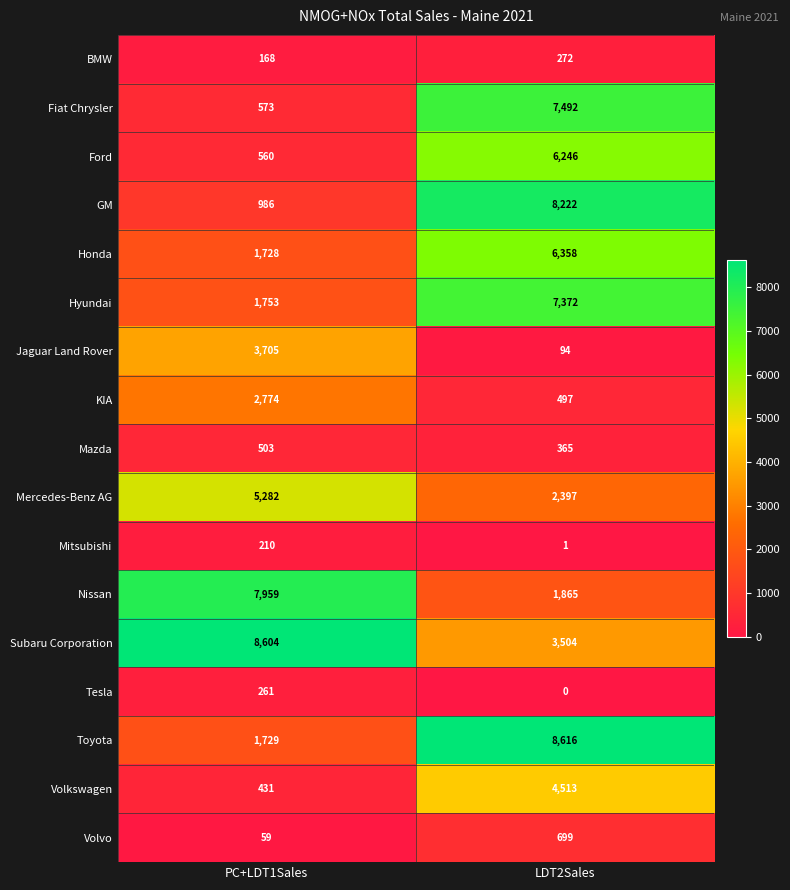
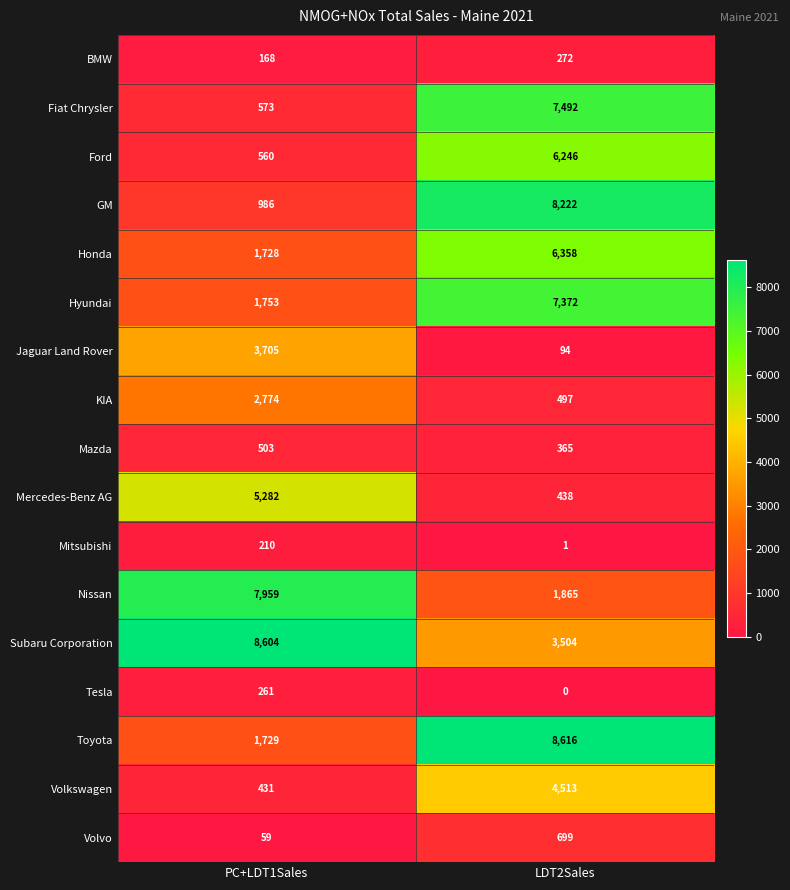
  {
    "BMW": {
      "PC+LDT1Sales": "168",
      "LDT2Sales": "272"
    },
    "Fiat Chrysler": {
      "PC+LDT1Sales": "573",
      "LDT2Sales": "7,492"
    },
    "Ford": {
      "PC+LDT1Sales": "560",
      "LDT2Sales": "6,246"
    },
    "GM": {
      "PC+LDT1Sales": "986",
      "LDT2Sales": "8,222"
    },
    "Honda": {
      "PC+LDT1Sales": "1,728",
      "LDT2Sales": "6,358"
    },
    "Hyundai": {
      "PC+LDT1Sales": "1,753",
      "LDT2Sales": "7,372"
    },
    "Jaguar Land Rover": {
      "PC+LDT1Sales": "3,705",
      "LDT2Sales": "94"
    },
    "KIA": {
      "PC+LDT1Sales": "2,774",
      "LDT2Sales": "497"
    },
    "Mazda": {
      "PC+LDT1Sales": "503",
      "LDT2Sales": "365"
    },
    "Mercedes-Benz AG": {
      "PC+LDT1Sales": "5,282",
-     "LDT2Sales": "2,397"
+     "LDT2Sales": "438"
    },
    "Mitsubishi": {
      "PC+LDT1Sales": "210",
      "LDT2Sales": "1"
    },
    "Nissan": {
      "PC+LDT1Sales": "7,959",
      "LDT2Sales": "1,865"
    },
    "Subaru Corporation": {
      "PC+LDT1Sales": "8,604",
      "LDT2Sales": "3,504"
    },
    "Tesla": {
      "PC+LDT1Sales": "261",
      "LDT2Sales": "0"
    },
    "Toyota": {
      "PC+LDT1Sales": "1,729",
      "LDT2Sales": "8,616"
    },
    "Volkswagen": {
      "PC+LDT1Sales": "431",
      "LDT2Sales": "4,513"
    },
    "Volvo": {
      "PC+LDT1Sales": "59",
      "LDT2Sales": "699"
    }
  }
